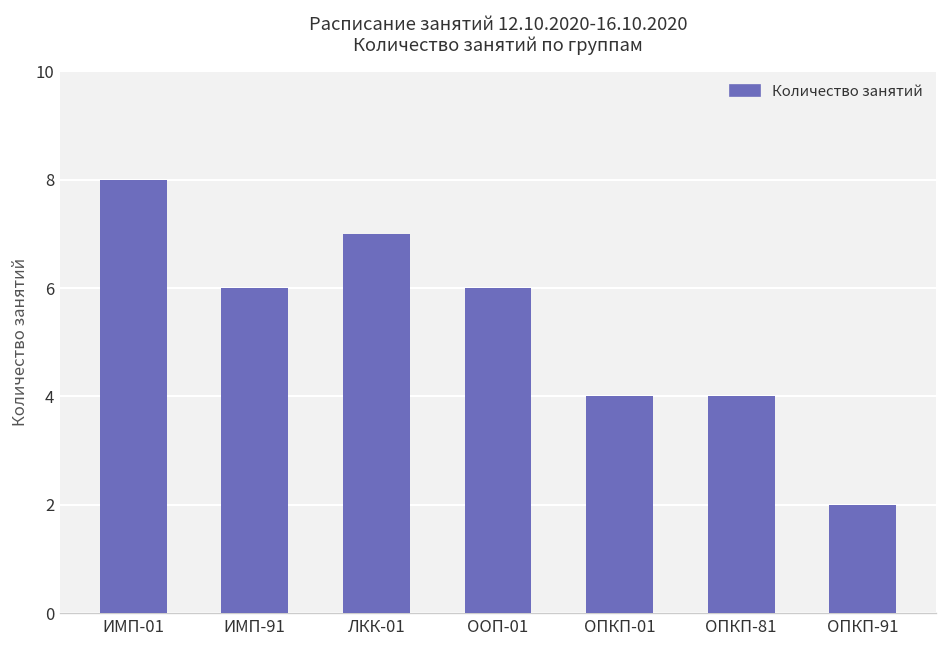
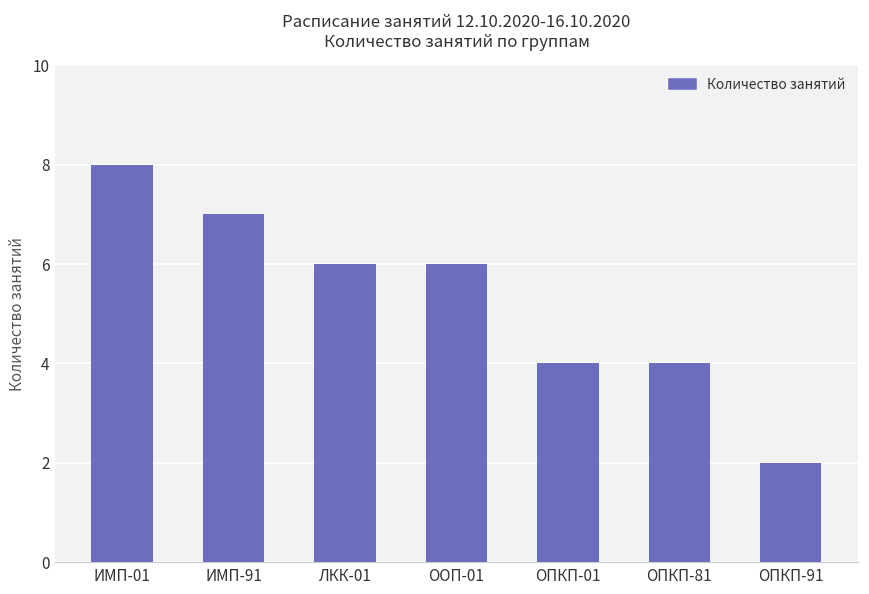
  {
    "ИМП-01": 8,
-   "ИМП-91": 6,
-   "ЛКК-01": 7,
+   "ИМП-91": 7,
+   "ЛКК-01": 6,
    "ООП-01": 6,
    "ОПКП-01": 4,
    "ОПКП-81": 4,
    "ОПКП-91": 2
  }
